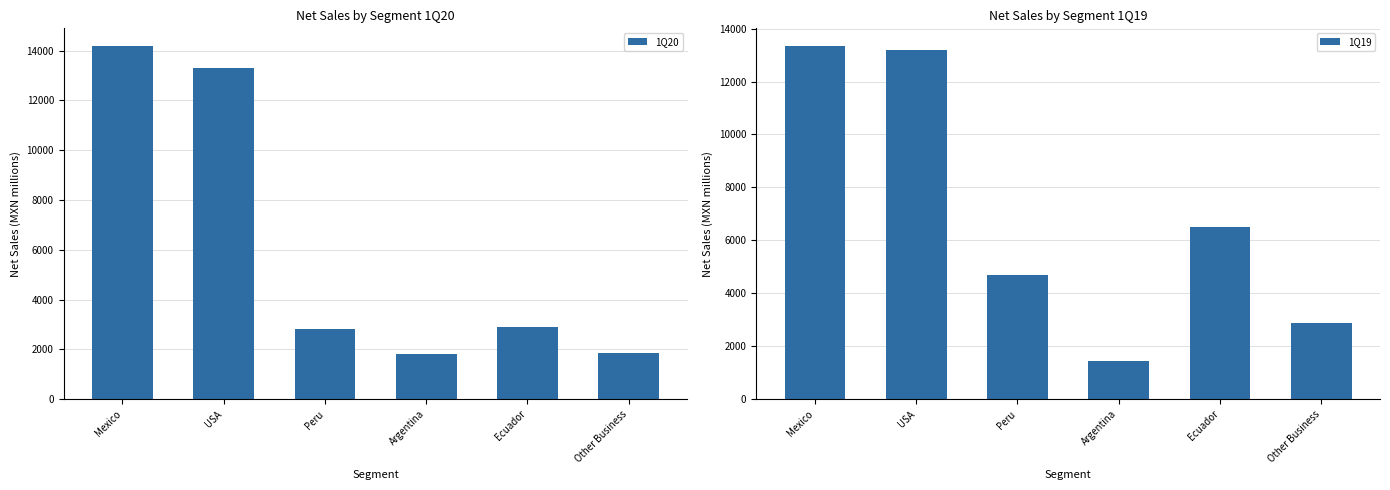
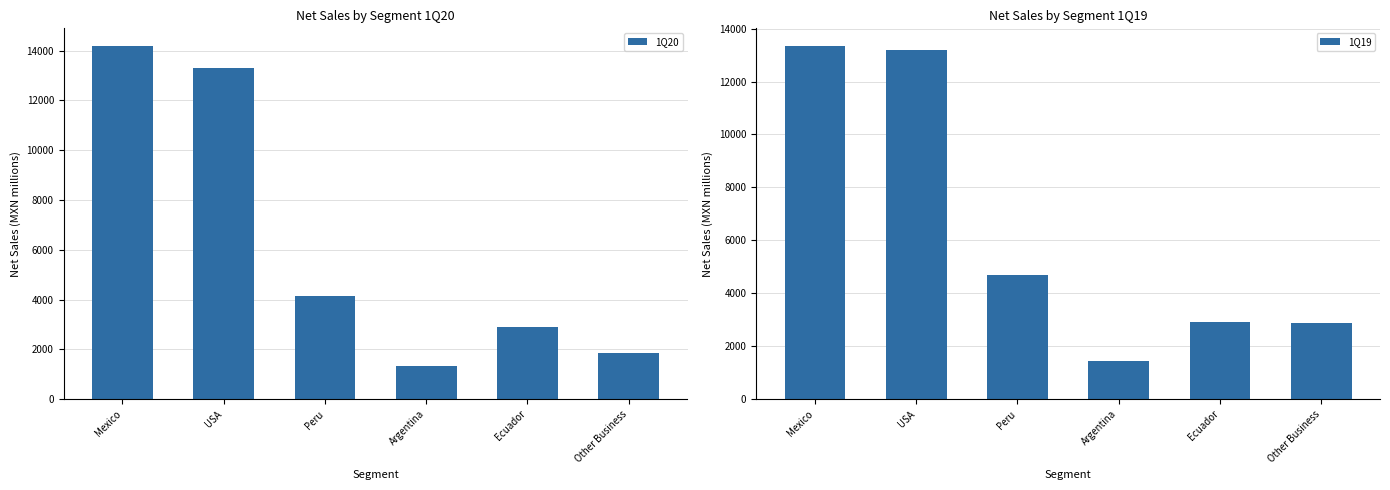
  {
    "Net Sales by Segment 1Q20": {
      "Mexico": 14200,
      "USA": 13300,
-     "Peru": 2800,
-     "Argentina": 1800,
+     "Peru": 4200,
+     "Argentina": 1300,
      "Ecuador": 2900,
      "Other Business": 1900
    },
    "Net Sales by Segment 1Q19": {
      "Mexico": 13300,
      "USA": 13200,
      "Peru": 4700,
      "Argentina": 1500,
-     "Ecuador": 6500,
+     "Ecuador": 2900,
      "Other Business": 2900
    }
  }
